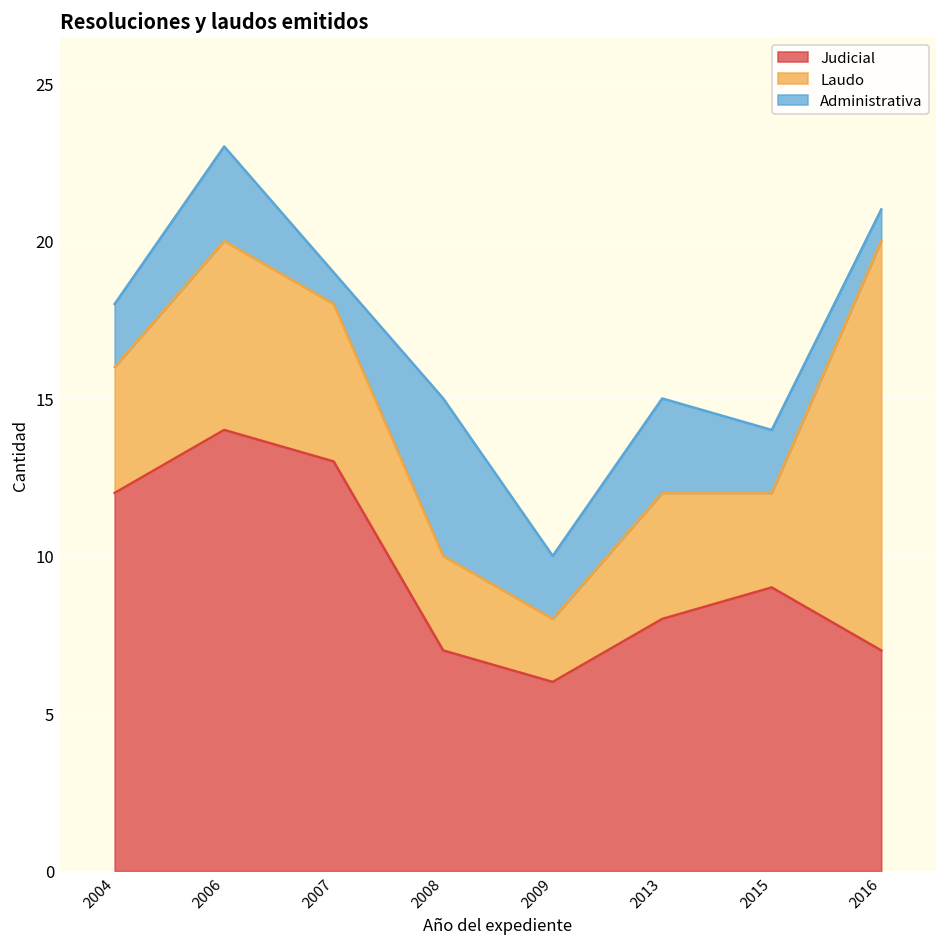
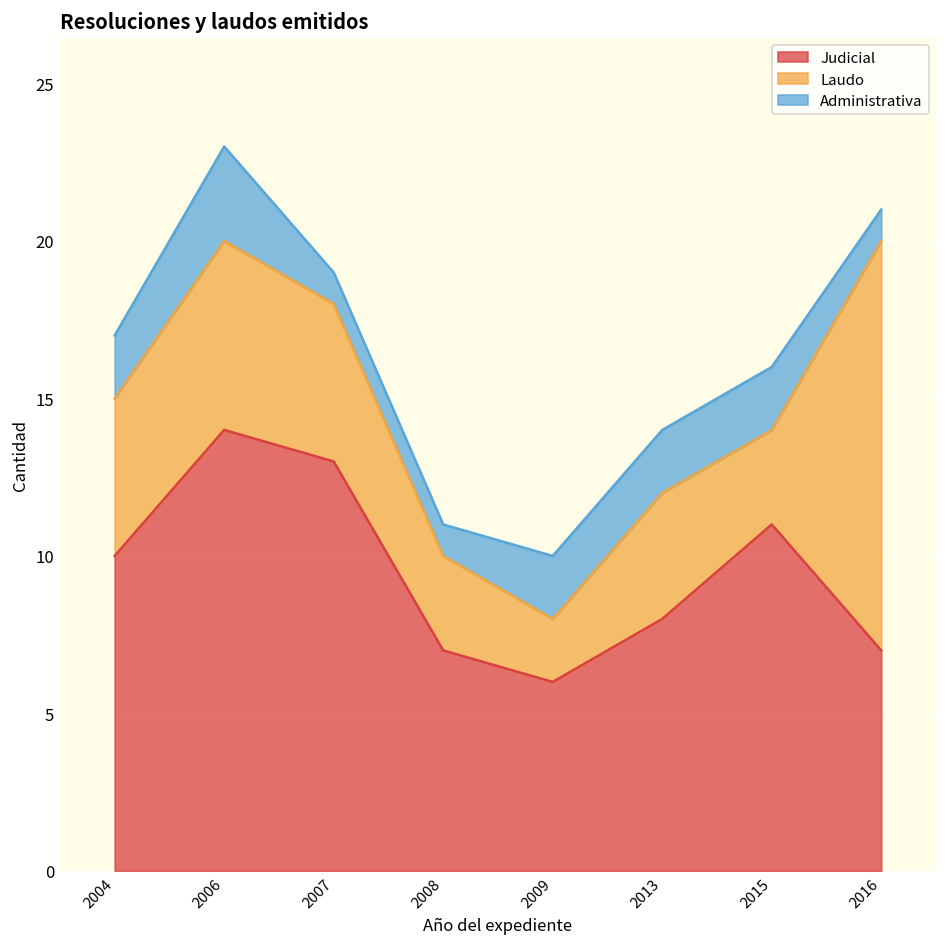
  {
    "Judicial": {
-     "2004": 12,
+     "2004": 10,
      "2006": 14,
      "2007": 13,
      "2008": 7,
      "2009": 6,
      "2013": 8,
-     "2015": 9,
+     "2015": 11,
      "2016": 7
    },
    "Laudo": {
-     "2004": 4,
+     "2004": 5,
      "2006": 6,
      "2007": 5,
      "2008": 3,
      "2009": 2,
      "2013": 4,
      "2015": 3,
      "2016": 13
    },
    "Administrativa": {
      "2004": 2,
      "2006": 3,
      "2007": 1,
-     "2008": 5,
+     "2008": 1,
      "2009": 2,
-     "2013": 3,
+     "2013": 2,
      "2015": 2,
      "2016": 1
    }
  }
